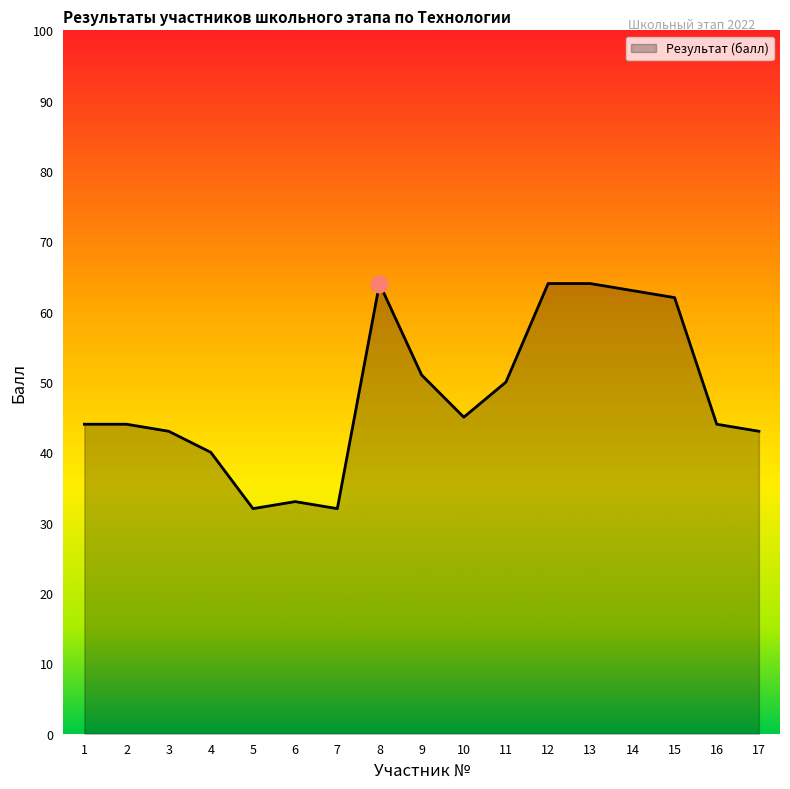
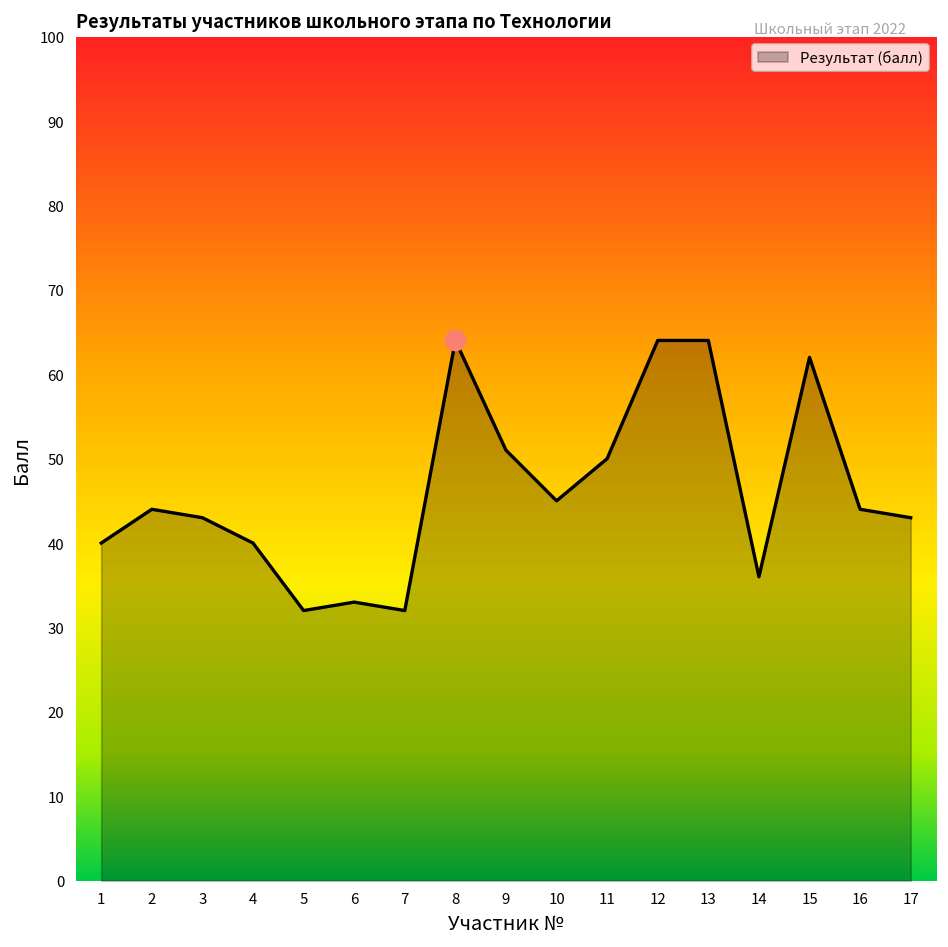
  {
    "Результат (балл)": {
-     "1": 44,
+     "1": 40,
      "2": 44,
      "3": 43,
      "4": 40,
      "5": 32,
      "6": 33,
      "7": 32,
      "9": 51,
      "10": 45,
      "11": 50,
      "12": 64,
      "13": 64,
-     "14": 63,
+     "14": 36,
      "15": 62,
      "16": 44,
      "17": 43
    }
  }
